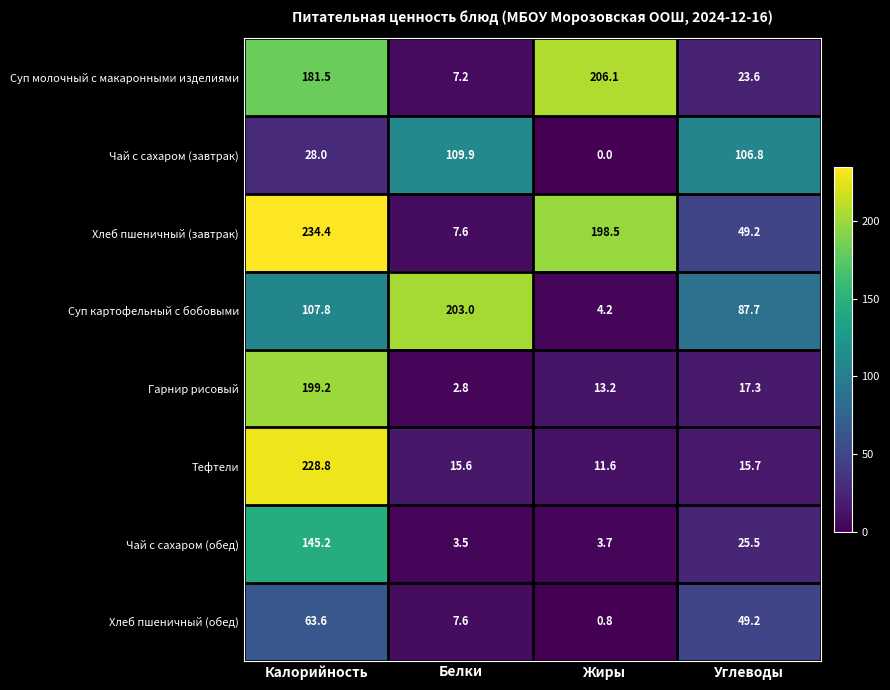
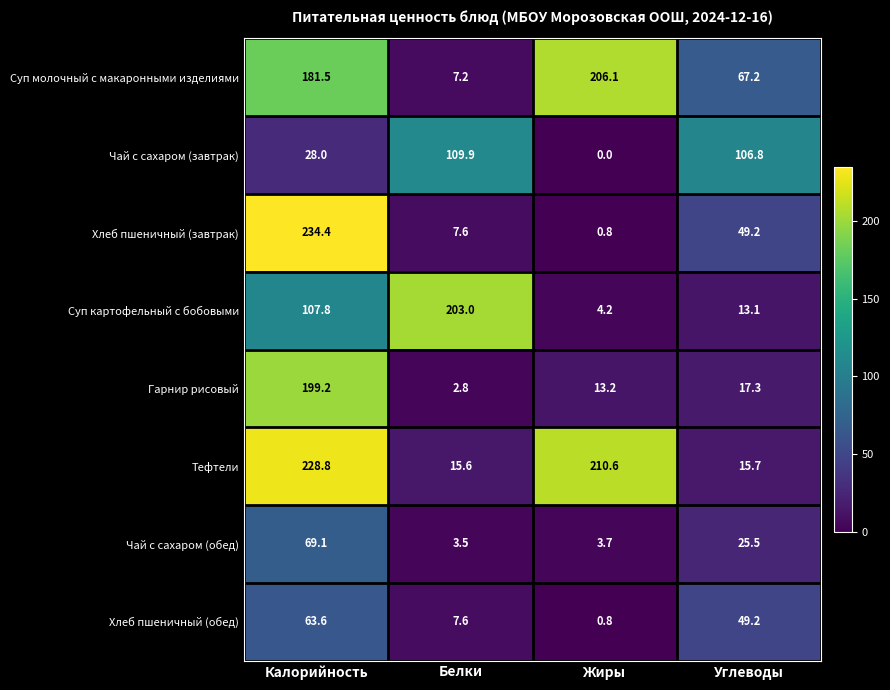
  {
    "Суп молочный с макаронными изделиями": {
      "Калорийность": 181.5,
      "Белки": 7.2,
      "Жиры": 206.1,
-     "Углеводы": 23.6
+     "Углеводы": 67.2
    },
    "Чай с сахаром (завтрак)": {
      "Калорийность": 28.0,
      "Белки": 109.9,
      "Жиры": 0.0,
      "Углеводы": 106.8
    },
    "Хлеб пшеничный (завтрак)": {
      "Калорийность": 234.4,
      "Белки": 7.6,
-     "Жиры": 198.5,
+     "Жиры": 0.8,
      "Углеводы": 49.2
    },
    "Суп картофельный с бобовыми": {
      "Калорийность": 107.8,
      "Белки": 203.0,
      "Жиры": 4.2,
-     "Углеводы": 87.7
+     "Углеводы": 13.1
    },
    "Гарнир рисовый": {
      "Калорийность": 199.2,
      "Белки": 2.8,
      "Жиры": 13.2,
      "Углеводы": 17.3
    },
    "Тефтели": {
      "Калорийность": 228.8,
      "Белки": 15.6,
-     "Жиры": 11.6,
+     "Жиры": 210.6,
      "Углеводы": 15.7
    },
    "Чай с сахаром (обед)": {
-     "Калорийность": 145.2,
+     "Калорийность": 69.1,
      "Белки": 3.5,
      "Жиры": 3.7,
      "Углеводы": 25.5
    },
    "Хлеб пшеничный (обед)": {
      "Калорийность": 63.6,
      "Белки": 7.6,
      "Жиры": 0.8,
      "Углеводы": 49.2
    }
  }
